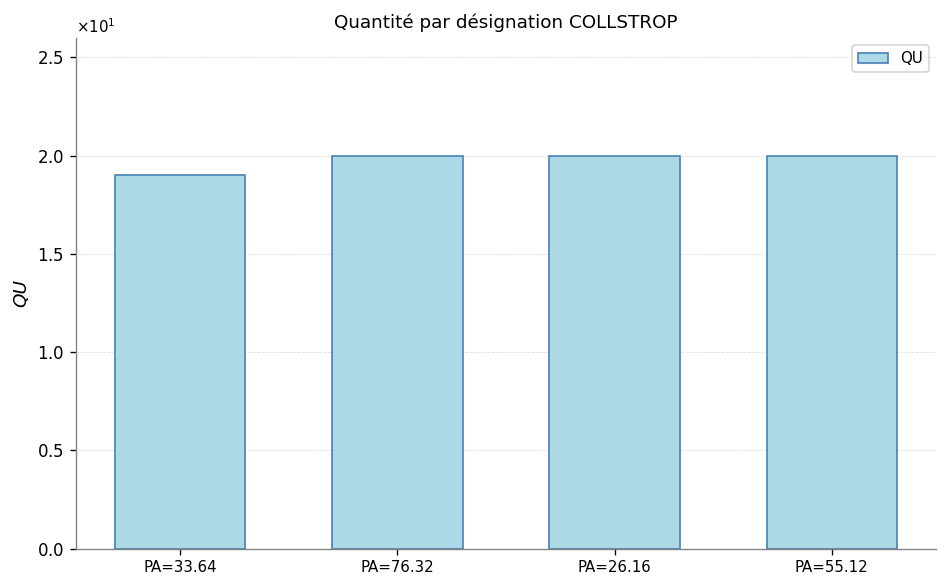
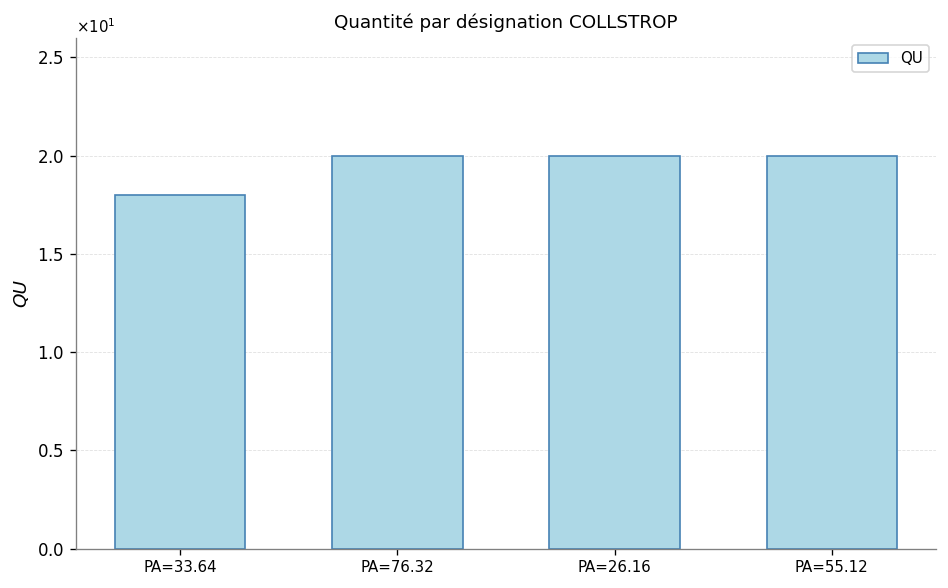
  {
-   "PA=33.64": 19,
+   "PA=33.64": 18,
    "PA=76.32": 20,
    "PA=26.16": 20,
    "PA=55.12": 20
  }
